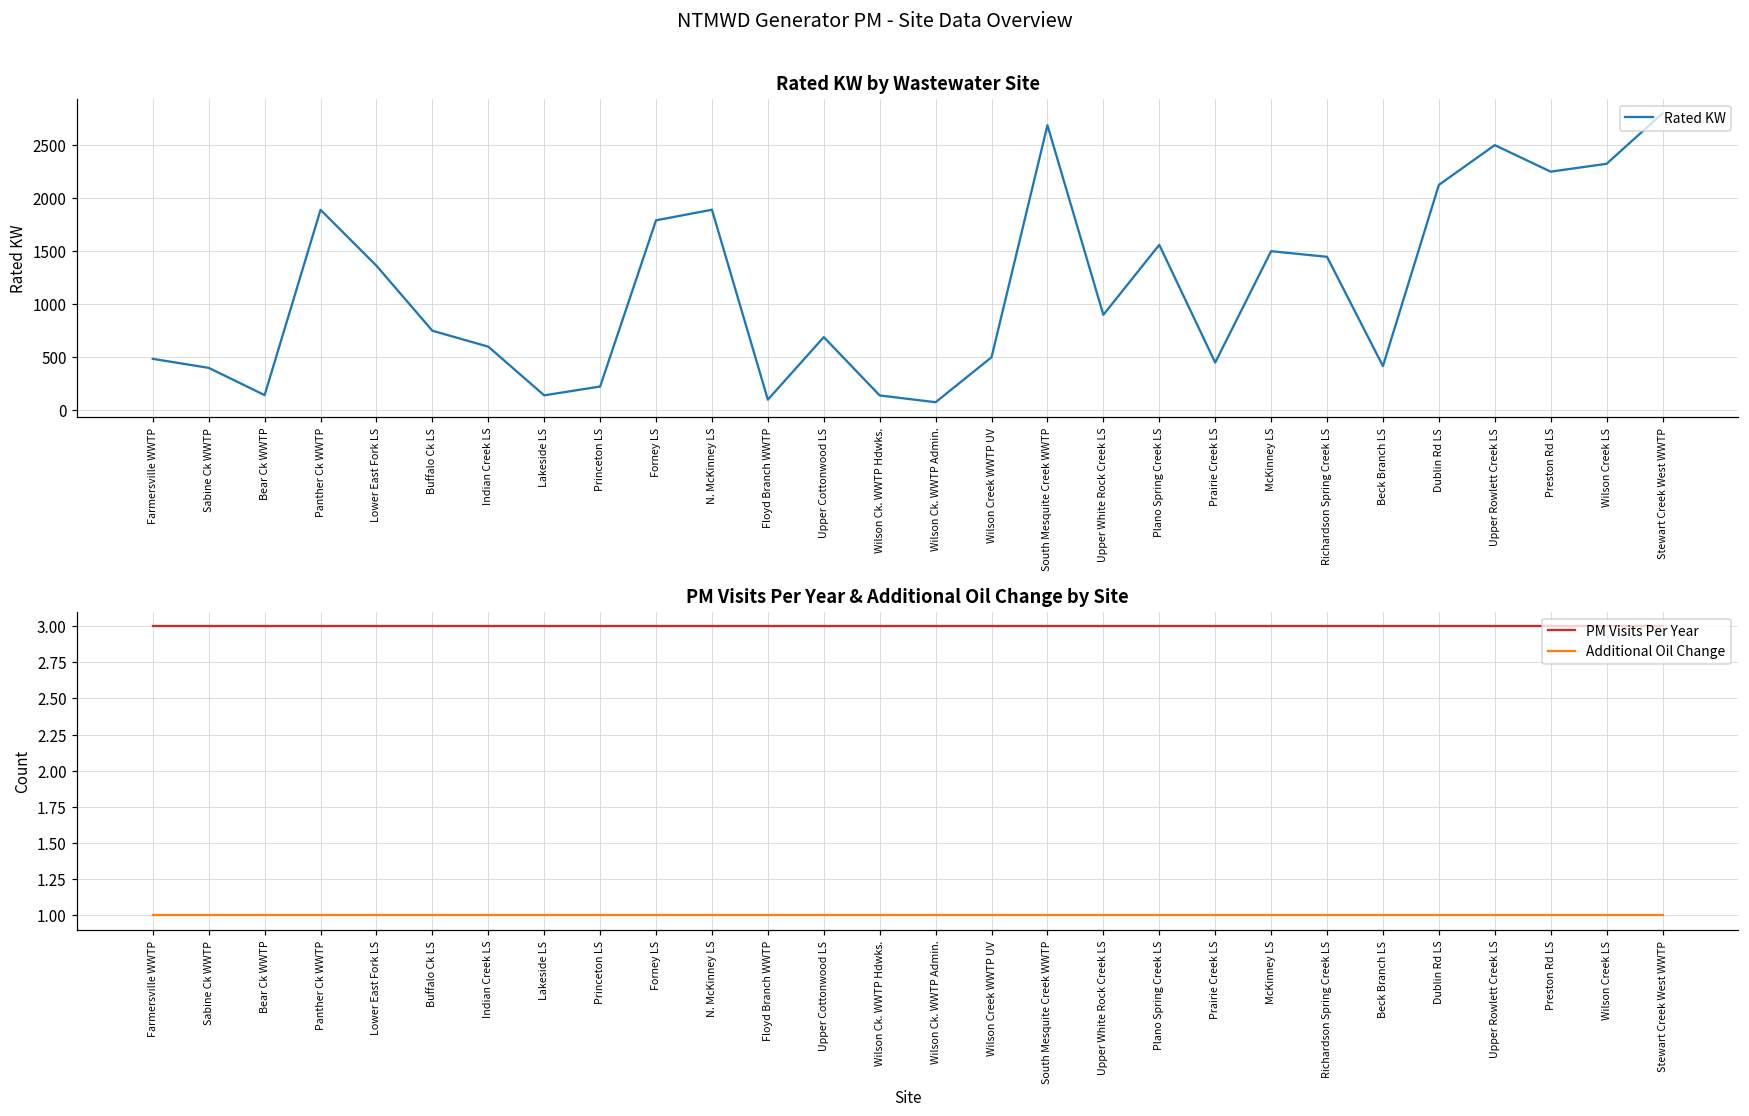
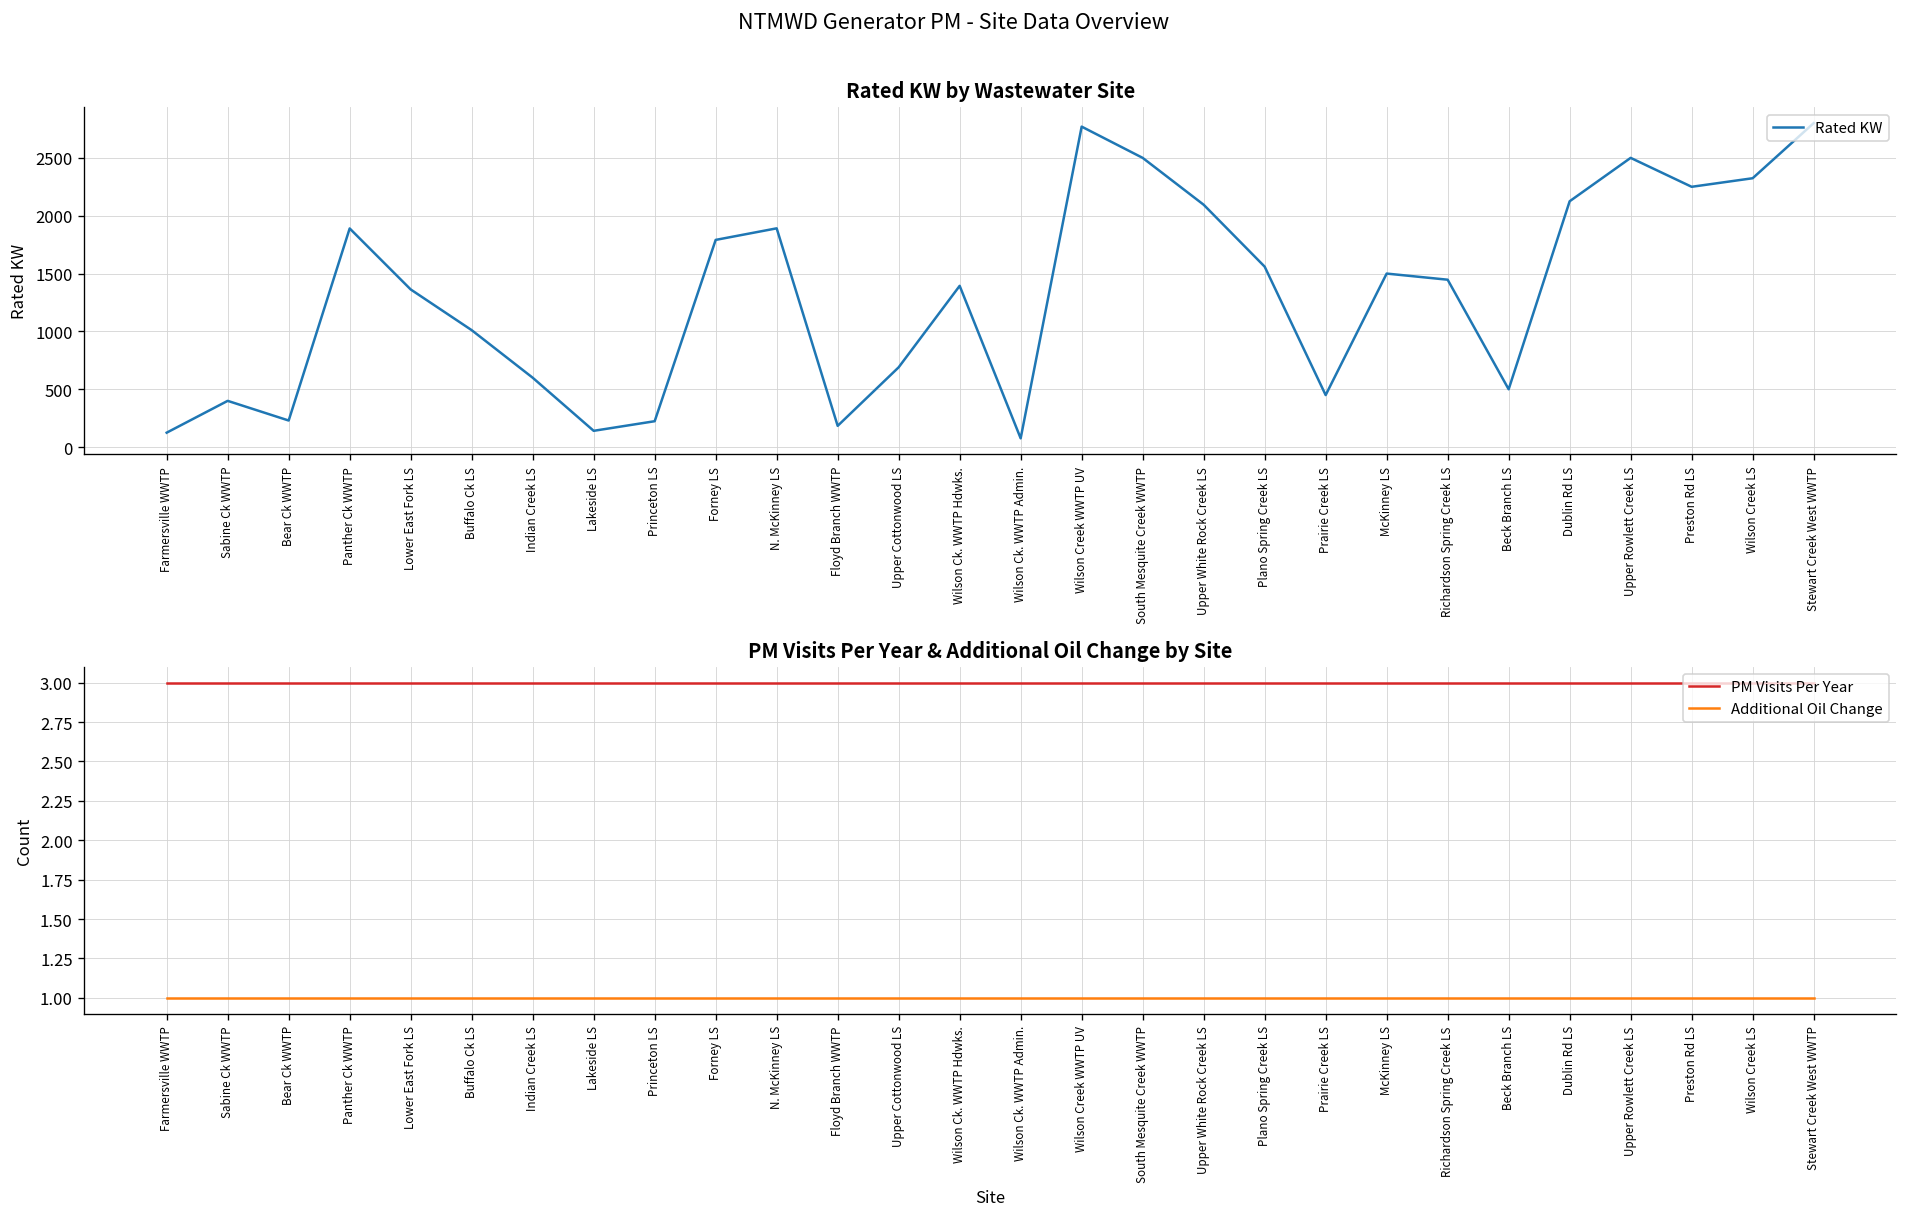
  {
    "Rated KW by Wastewater Site": {
-     "Farmersville WWTP": 500,
+     "Farmersville WWTP": 100,
      "Sabine Ck WWTP": 400,
-     "Bear Ck WWTP": 100,
+     "Bear Ck WWTP": 200,
      "Panther Ck WWTP": 1900,
      "Lower East Fork LS": 1400,
-     "Buffalo Ck LS": 800,
+     "Buffalo Ck LS": 1000,
      "Indian Creek LS": 600,
      "Lakeside LS": 100,
      "Princeton LS": 200,
      "Forney LS": 1800,
      "N. McKinney LS": 1900,
-     "Floyd Branch WWTP": 100,
+     "Floyd Branch WWTP": 200,
      "Upper Cottonwood LS": 700,
-     "Wilson Ck. WWTP Hdwks.": 100,
+     "Wilson Ck. WWTP Hdwks.": 1400,
      "Wilson Ck. WWTP Admin.": 100,
-     "Wilson Creek WWTP UV": 500,
-     "South Mesquite Creek WWTP": 2700,
-     "Upper White Rock Creek LS": 900,
+     "Wilson Creek WWTP UV": 2800,
+     "South Mesquite Creek WWTP": 2500,
+     "Upper White Rock Creek LS": 2100,
      "Plano Spring Creek LS": 1600,
      "Prairie Creek LS": 500,
      "McKinney LS": 1500,
      "Richardson Spring Creek LS": 1400,
-     "Beck Branch LS": 400,
+     "Beck Branch LS": 500,
      "Dublin Rd LS": 2100,
      "Upper Rowlett Creek LS": 2500,
      "Preston Rd LS": 2300,
      "Wilson Creek LS": 2300
    },
    "PM Visits Per Year & Additional Oil Change by Site": {
      "PM Visits Per Year": {
        "Farmersville WWTP": 3.00,
        "Sabine Ck WWTP": 3.00,
        "Bear Ck WWTP": 3.00,
        "Panther Ck WWTP": 3.00,
        "Lower East Fork LS": 3.00,
        "Buffalo Ck LS": 3.00,
        "Indian Creek LS": 3.00,
        "Lakeside LS": 3.00,
        "Princeton LS": 3.00,
        "Forney LS": 3.00,
        "N. McKinney LS": 3.00,
        "Floyd Branch WWTP": 3.00,
        "Upper Cottonwood LS": 3.00,
        "Wilson Ck. WWTP Hdwks.": 3.00,
        "Wilson Ck. WWTP Admin.": 3.00,
        "Wilson Creek WWTP UV": 3.00,
        "South Mesquite Creek WWTP": 3.00,
        "Upper White Rock Creek LS": 3.00,
        "Plano Spring Creek LS": 3.00,
        "Prairie Creek LS": 3.00,
        "McKinney LS": 3.00,
        "Richardson Spring Creek LS": 3.00,
        "Beck Branch LS": 3.00,
        "Dublin Rd LS": 3.00,
        "Upper Rowlett Creek LS": 3.00
      },
      "Additional Oil Change": {
        "Farmersville WWTP": 1.00,
        "Sabine Ck WWTP": 1.00,
        "Bear Ck WWTP": 1.00,
        "Panther Ck WWTP": 1.00,
        "Lower East Fork LS": 1.00,
        "Buffalo Ck LS": 1.00,
        "Indian Creek LS": 1.00,
        "Lakeside LS": 1.00,
        "Princeton LS": 1.00,
        "Forney LS": 1.00,
        "N. McKinney LS": 1.00,
        "Floyd Branch WWTP": 1.00,
        "Upper Cottonwood LS": 1.00,
        "Wilson Ck. WWTP Hdwks.": 1.00,
        "Wilson Ck. WWTP Admin.": 1.00,
        "Wilson Creek WWTP UV": 1.00,
        "South Mesquite Creek WWTP": 1.00,
        "Upper White Rock Creek LS": 1.00,
        "Plano Spring Creek LS": 1.00,
        "Prairie Creek LS": 1.00,
        "McKinney LS": 1.00,
        "Richardson Spring Creek LS": 1.00,
        "Beck Branch LS": 1.00,
        "Dublin Rd LS": 1.00,
        "Upper Rowlett Creek LS": 1.00,
        "Preston Rd LS": 1.00,
        "Wilson Creek LS": 1.00,
        "Stewart Creek West WWTP": 1.00
      }
    }
  }
